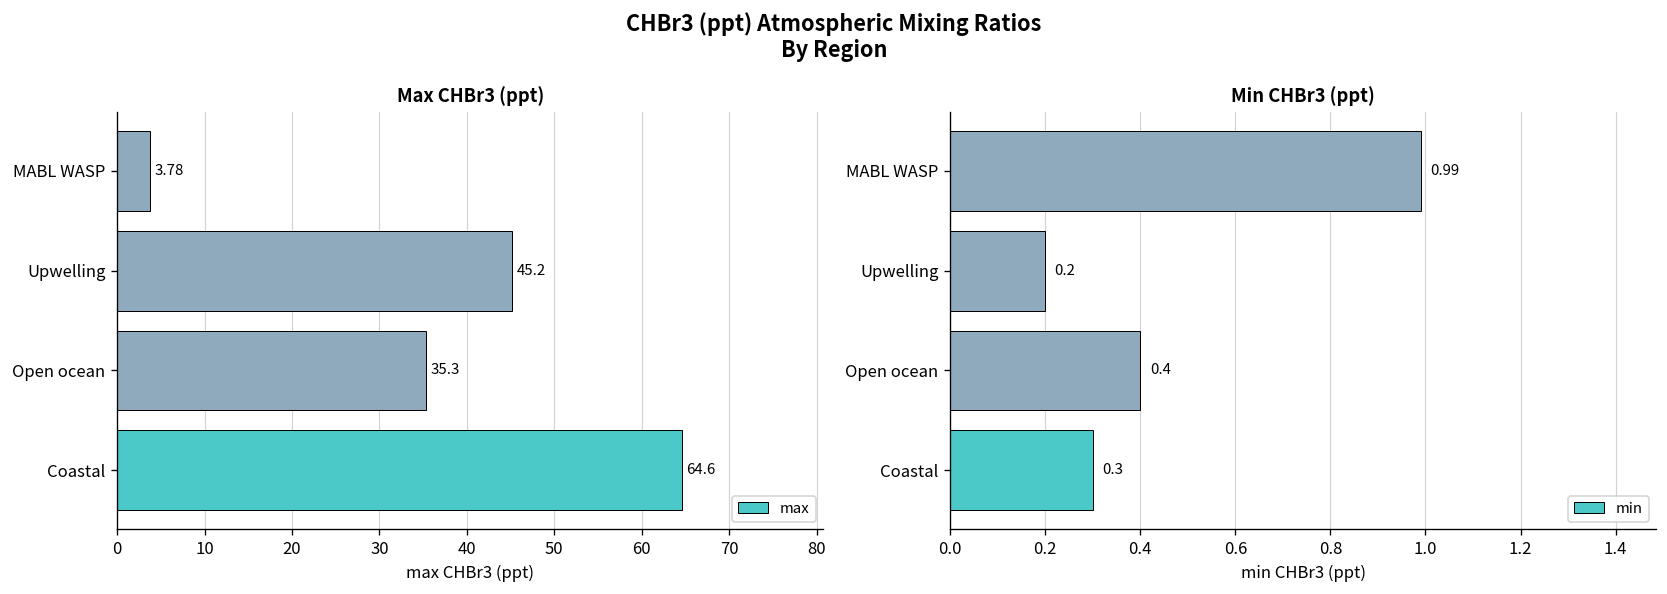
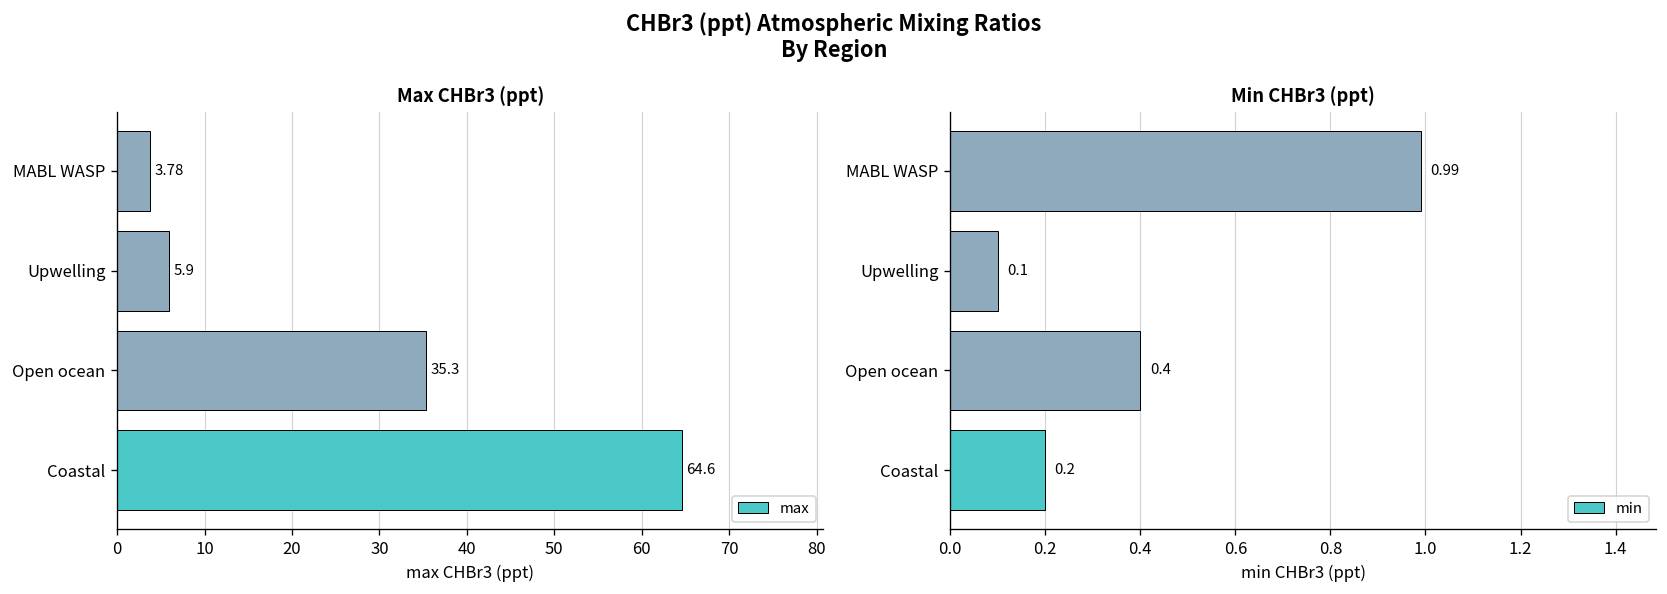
  {
    "Max CHBr3 (ppt)": {
      "MABL WASP": 3.78,
-     "Upwelling": 45.2,
+     "Upwelling": 5.9,
      "Open ocean": 35.3,
      "Coastal": 64.6
    },
    "Min CHBr3 (ppt)": {
      "MABL WASP": 0.99,
-     "Upwelling": 0.2,
+     "Upwelling": 0.1,
      "Open ocean": 0.4,
-     "Coastal": 0.3
+     "Coastal": 0.2
    }
  }
